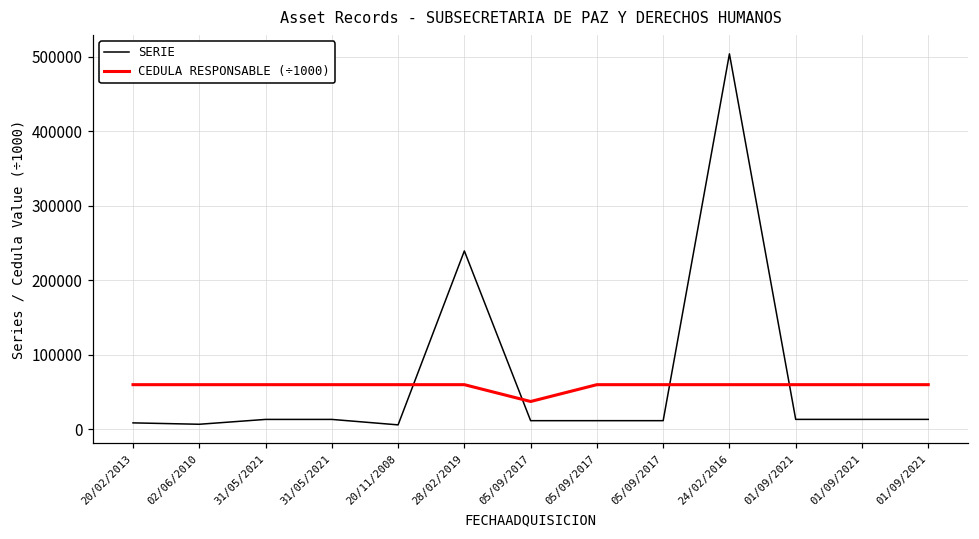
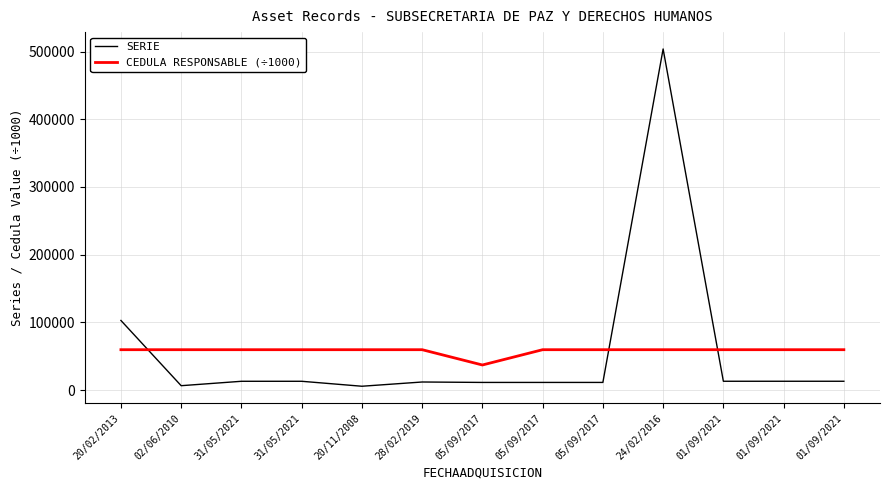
  {
    "SERIE": {
-     "20/02/2013": 10000,
+     "20/02/2013": 100000,
      "02/06/2010": 10000,
      "20/11/2008": 10000,
-     "28/02/2019": 240000,
+     "28/02/2019": 10000,
      "24/02/2016": 500000
    },
    "CEDULA RESPONSABLE (÷1000)": {
      "20/02/2013": 60000,
      "02/06/2010": 60000,
      "20/11/2008": 60000,
      "28/02/2019": 60000,
      "24/02/2016": 60000
    }
  }
